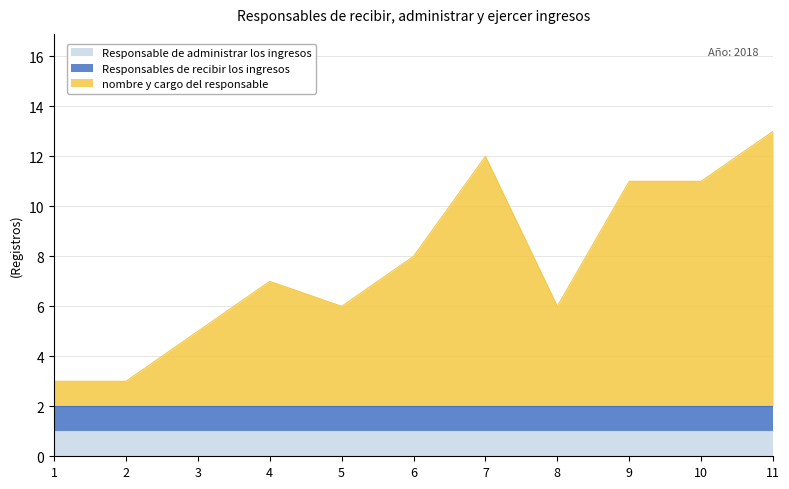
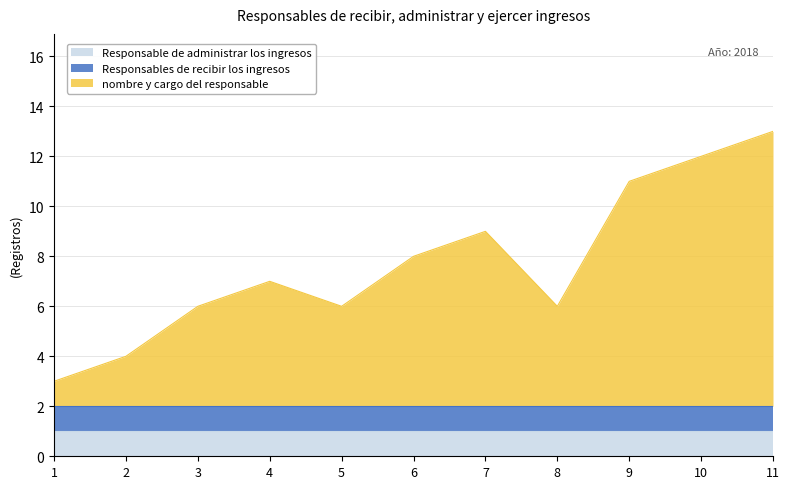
  {
    "Responsable de administrar los ingresos": {
      "1": 1.0,
      "2": 1.0,
      "3": 1.0,
      "4": 1.0,
      "5": 1.0,
      "6": 1.0,
      "7": 1.0,
      "8": 1.0,
      "9": 1.0,
      "10": 1.0,
      "11": 1.0
    },
    "Responsables de recibir los ingresos": {
      "1": 2.0,
      "2": 2.0,
      "3": 2.0,
      "4": 2.0,
      "5": 2.0,
      "6": 2.0,
      "7": 2.0,
      "8": 2.0,
      "9": 2.0,
      "10": 2.0,
      "11": 2.0
    },
    "nombre y cargo del responsable": {
      "1": 3.0,
-     "2": 3.0,
-     "3": 5.0,
+     "2": 4.0,
+     "3": 6.0,
      "4": 7.0,
      "5": 6.0,
      "6": 8.0,
-     "7": 12.0,
+     "7": 9.0,
      "8": 6.0,
      "9": 11.0,
-     "10": 11.0,
+     "10": 12.0,
      "11": 13.0
    }
  }
